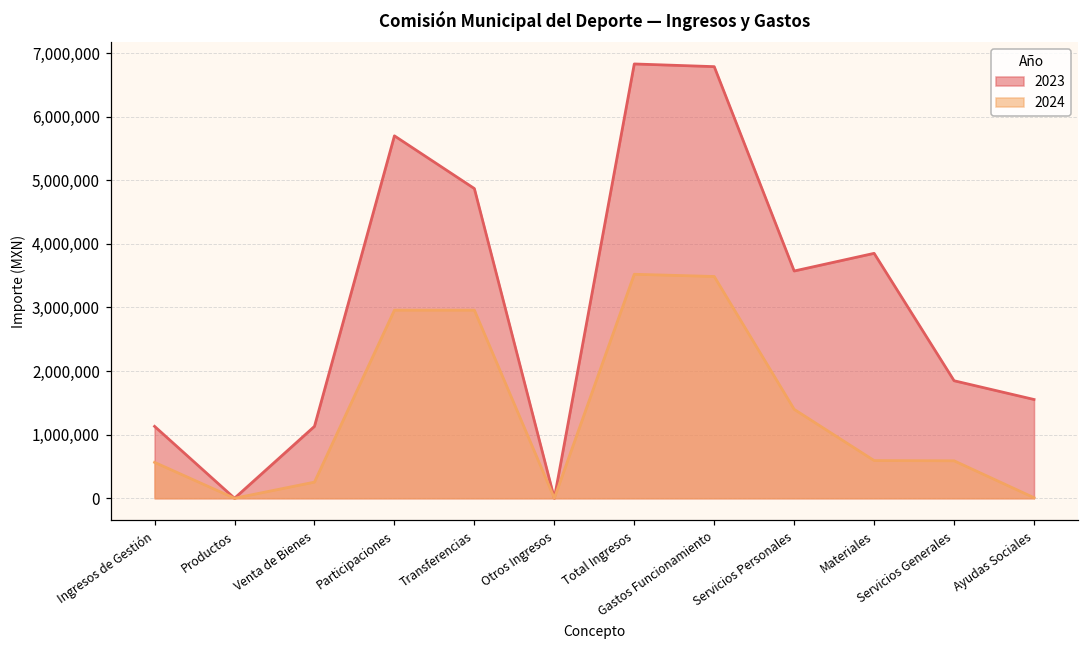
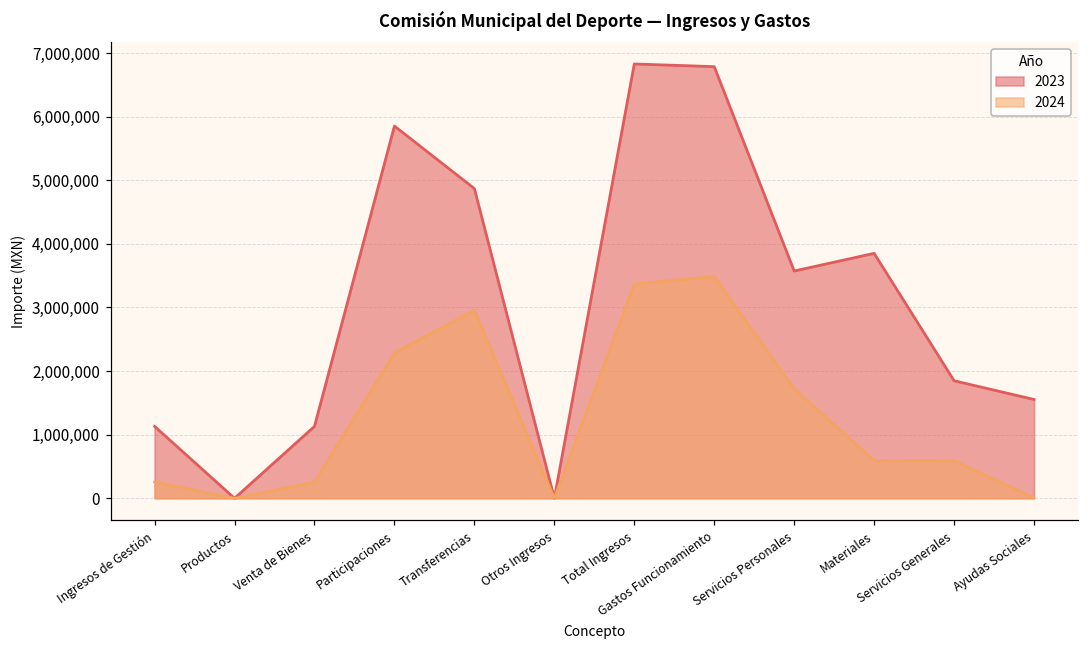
  {
    "2023": {
      "Ingresos de Gestión": "1,100,000",
      "Venta de Bienes": "1,100,000",
-     "Participaciones": "5,700,000",
+     "Participaciones": "5,900,000",
      "Transferencias": "4,900,000",
      "Total Ingresos": "6,800,000",
      "Gastos Funcionamiento": "6,800,000",
      "Servicios Personales": "3,600,000",
      "Materiales": "3,900,000",
      "Servicios Generales": "1,800,000",
      "Ayudas Sociales": "1,600,000"
    },
    "2024": {
-     "Ingresos de Gestión": "600,000",
+     "Ingresos de Gestión": "300,000",
      "Venta de Bienes": "300,000",
-     "Participaciones": "3,000,000",
+     "Participaciones": "2,300,000",
      "Transferencias": "3,000,000",
-     "Total Ingresos": "3,500,000",
+     "Total Ingresos": "3,400,000",
      "Gastos Funcionamiento": "3,500,000",
-     "Servicios Personales": "1,400,000",
+     "Servicios Personales": "1,700,000",
      "Materiales": "600,000",
      "Servicios Generales": "600,000",
      "Ayudas Sociales": "0"
    }
  }
